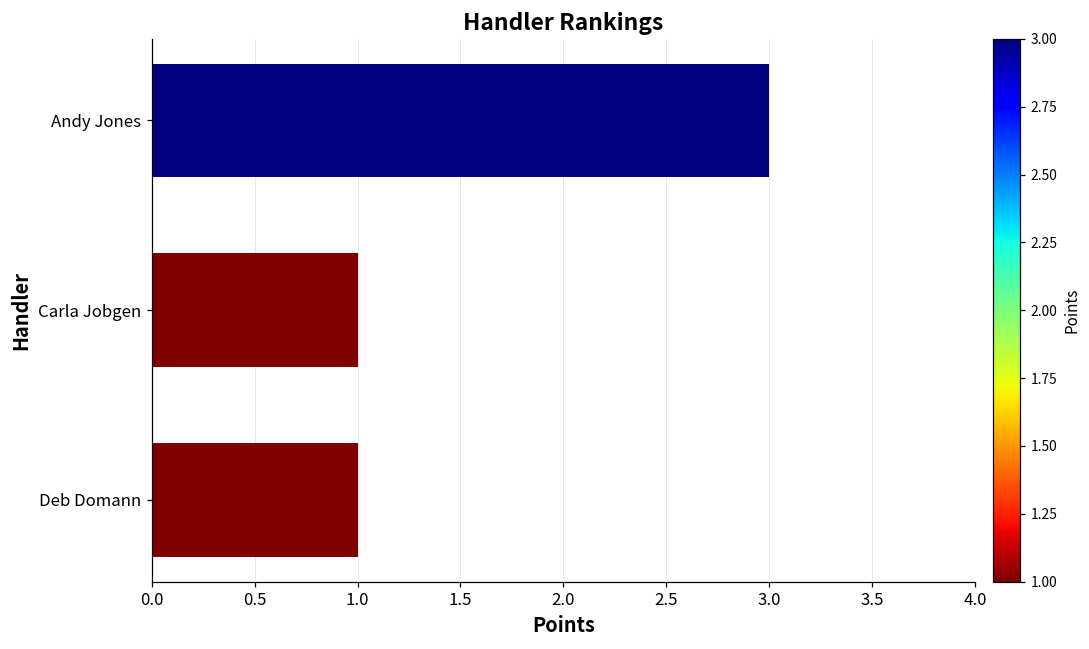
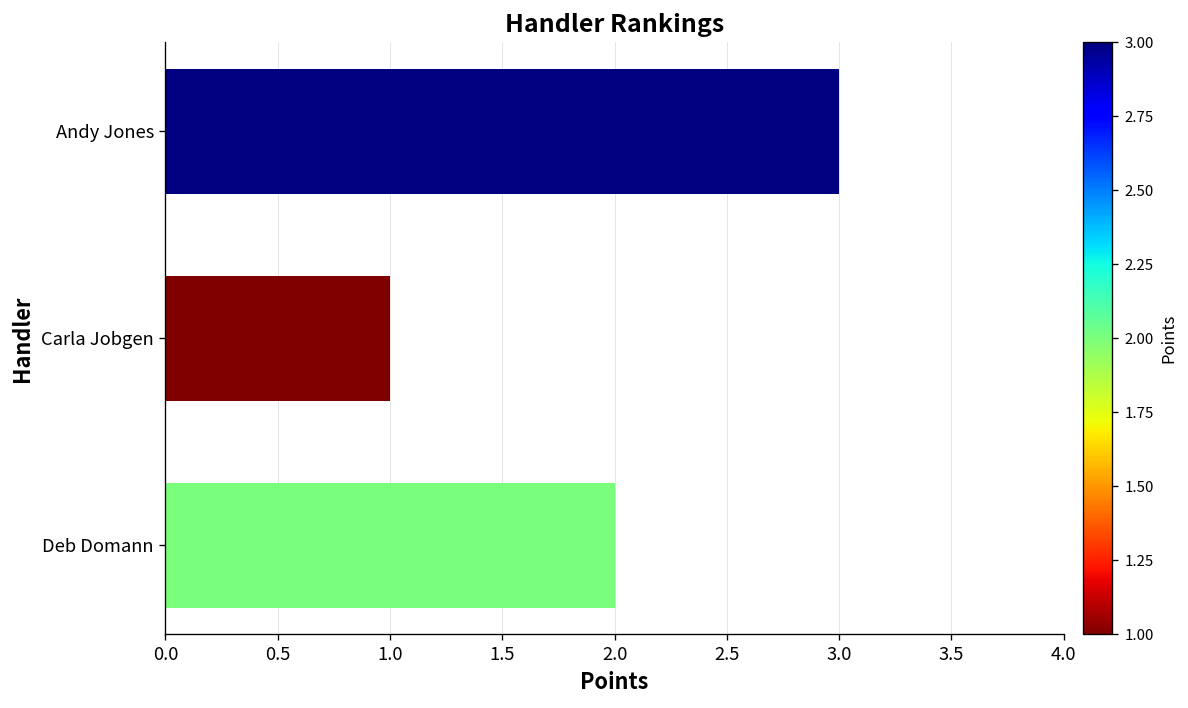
  {
    "Andy Jones": 3,
    "Carla Jobgen": 1,
-   "Deb Domann": 1
+   "Deb Domann": 2
  }
